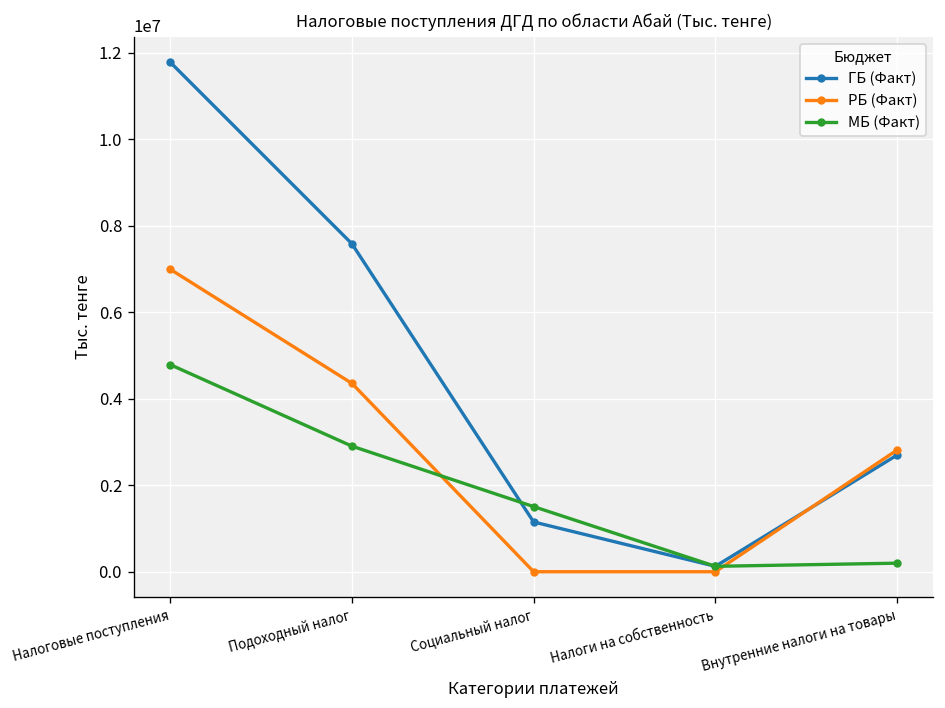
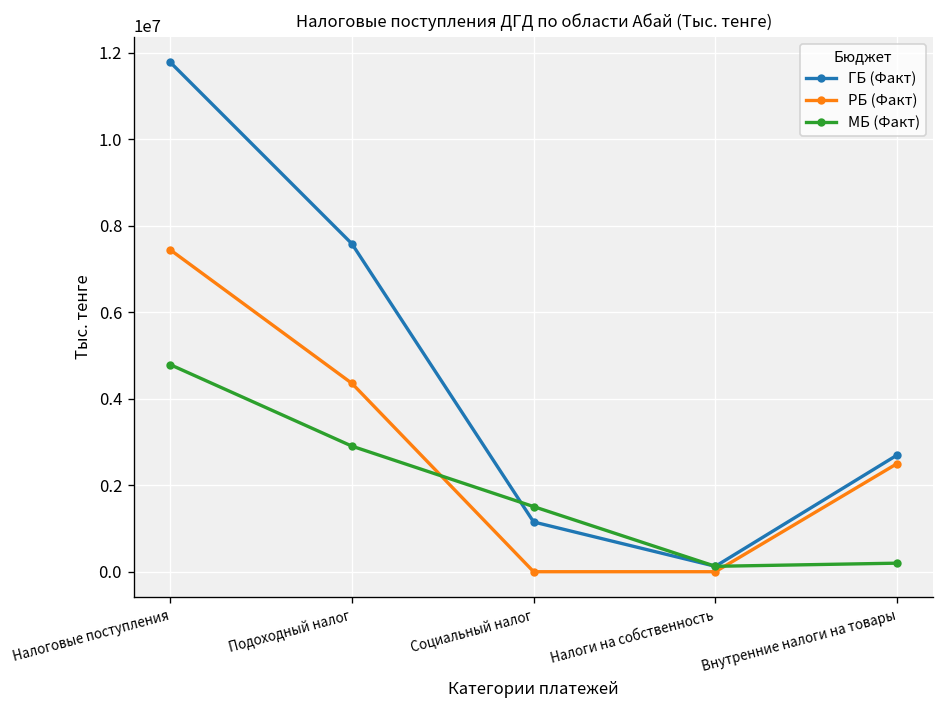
  {
    "ГБ (Факт)": {
      "Налоговые поступления": 11800000,
      "Подоходный налог": 7600000,
      "Социальный налог": 1100000,
      "Внутренние налоги на товары": 2700000
    },
    "РБ (Факт)": {
-     "Налоговые поступления": 7000000,
+     "Налоговые поступления": 7400000,
      "Подоходный налог": 4400000,
      "Социальный налог": 0,
      "Налоги на собственность": 0,
-     "Внутренние налоги на товары": 2800000
+     "Внутренние налоги на товары": 2500000
    },
    "МБ (Факт)": {
      "Налоговые поступления": 4800000,
      "Подоходный налог": 2900000,
      "Социальный налог": 1500000,
      "Внутренние налоги на товары": 200000
    }
  }
